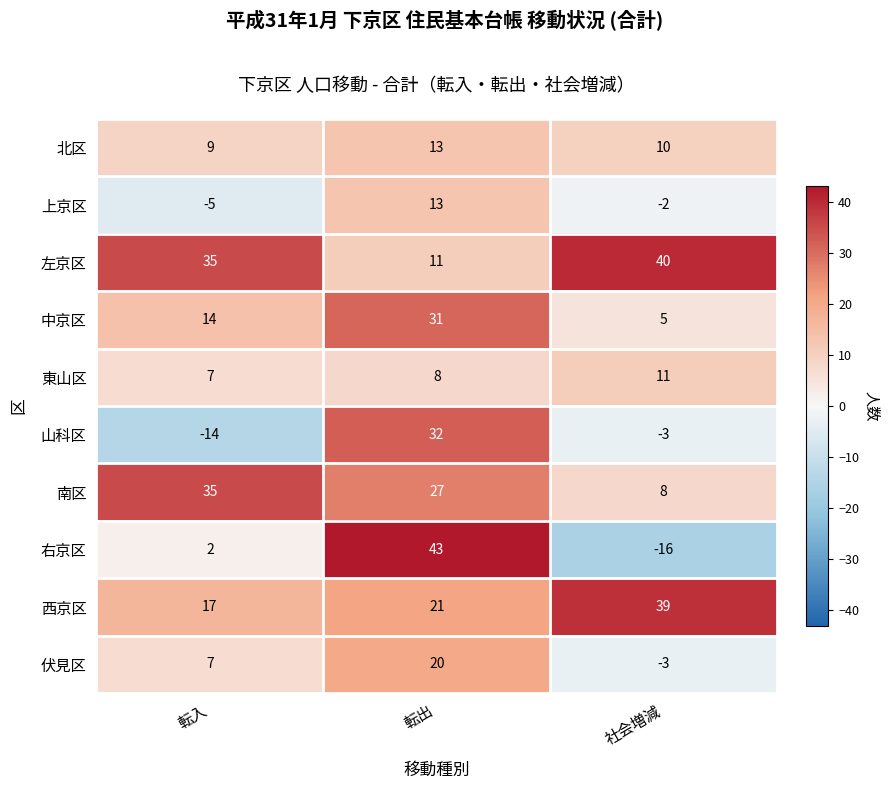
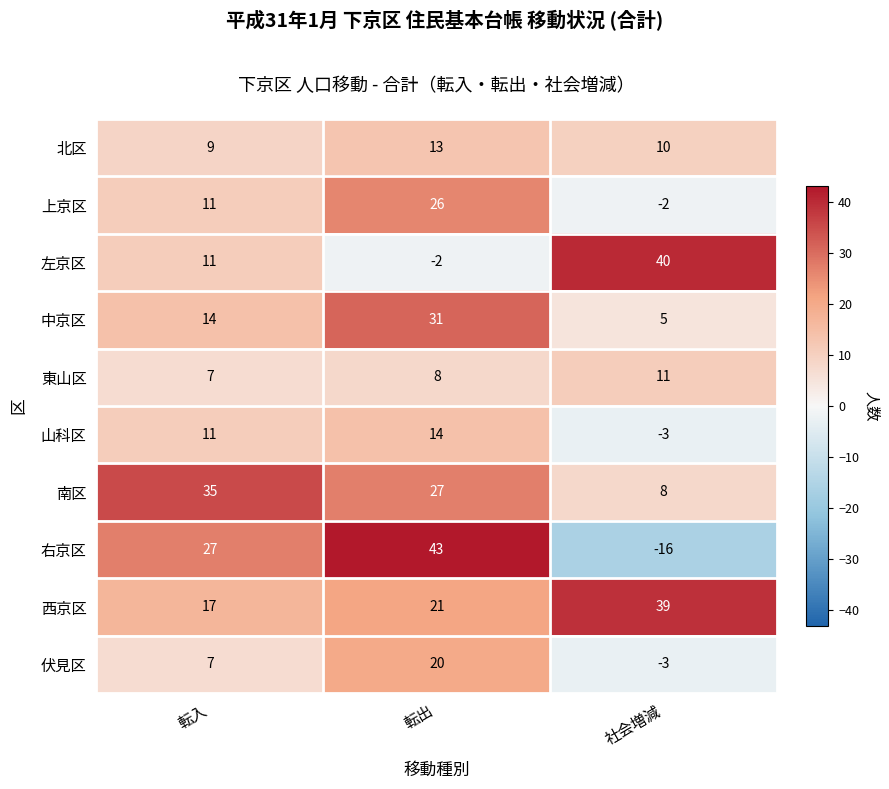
  {
    "北区": {
      "転入": 9,
      "転出": 13,
      "社会増減": 10
    },
    "上京区": {
-     "転入": -5,
-     "転出": 13,
+     "転入": 11,
+     "転出": 26,
      "社会増減": -2
    },
    "左京区": {
-     "転入": 35,
-     "転出": 11,
+     "転入": 11,
+     "転出": -2,
      "社会増減": 40
    },
    "中京区": {
      "転入": 14,
      "転出": 31,
      "社会増減": 5
    },
    "東山区": {
      "転入": 7,
      "転出": 8,
      "社会増減": 11
    },
    "山科区": {
-     "転入": -14,
-     "転出": 32,
+     "転入": 11,
+     "転出": 14,
      "社会増減": -3
    },
    "南区": {
      "転入": 35,
      "転出": 27,
      "社会増減": 8
    },
    "右京区": {
-     "転入": 2,
+     "転入": 27,
      "転出": 43,
      "社会増減": -16
    },
    "西京区": {
      "転入": 17,
      "転出": 21,
      "社会増減": 39
    },
    "伏見区": {
      "転入": 7,
      "転出": 20,
      "社会増減": -3
    }
  }
